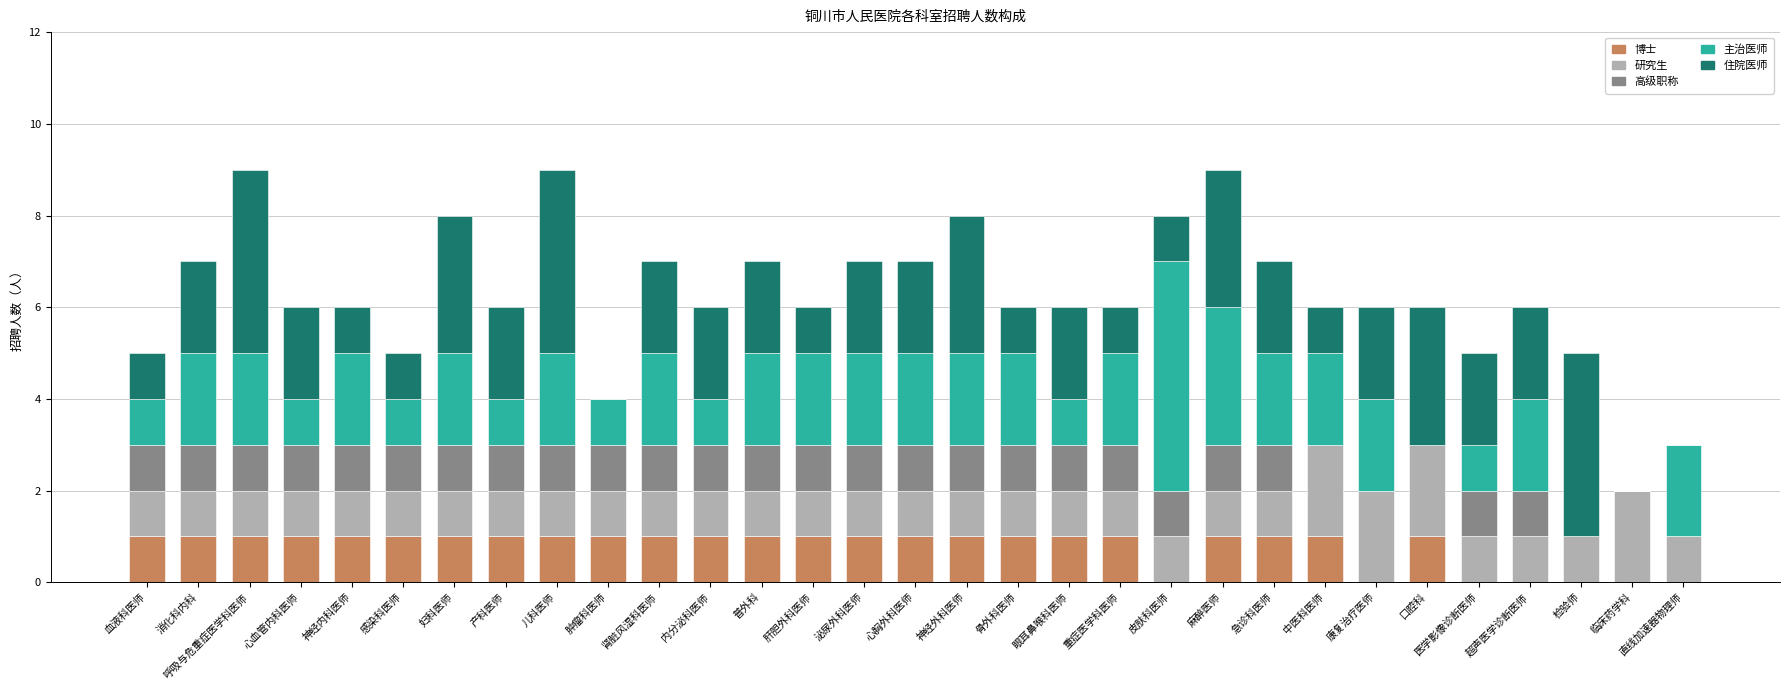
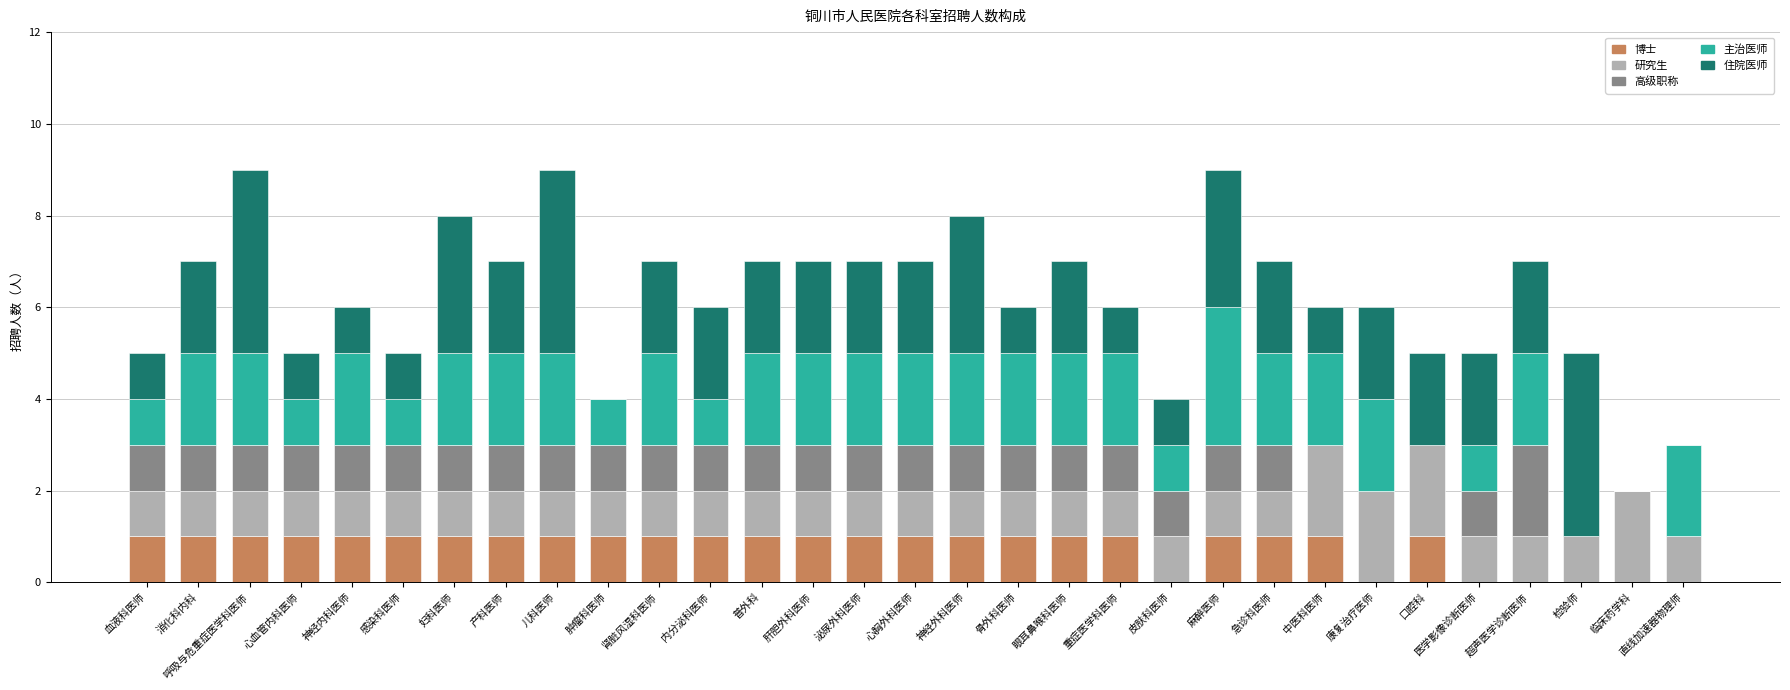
  {
    "博士": {
      "血液科医师": 1,
      "消化科内科": 1,
      "呼吸与危重症医学科医师": 1,
      "心血管内科医师": 1,
      "神经内科医师": 1,
      "感染科医师": 1,
      "妇科医师": 1,
      "产科医师": 1,
      "儿科医师": 1,
      "肿瘤科医师": 1,
      "肾脏风湿科医师": 1,
      "内分泌科医师": 1,
      "普外科": 1,
      "肝胆外科医师": 1,
      "泌尿外科医师": 1,
      "心胸外科医师": 1,
      "神经外科医师": 1,
      "骨外科医师": 1,
      "眼耳鼻喉科医师": 1,
      "重症医学科医师": 1,
      "皮肤科医师": 0,
      "麻醉医师": 1,
      "急诊科医师": 1,
      "中医科医师": 1,
      "康复治疗医师": 0,
      "口腔科": 1,
      "医学影像诊断医师": 0,
      "超声医学诊断医师": 0,
      "检验师": 0,
      "临床药学科": 0,
      "直线加速器物理师": 0
    },
    "高级职称": {
-     "超声医学诊断医师": 1
+     "超声医学诊断医师": 2
    },
    "主治医师": {
      "血液科医师": 1,
      "消化科内科": 2,
      "呼吸与危重症医学科医师": 2,
      "心血管内科医师": 1,
      "神经内科医师": 2,
      "感染科医师": 1,
      "妇科医师": 2,
-     "产科医师": 1,
+     "产科医师": 2,
      "儿科医师": 2,
      "肿瘤科医师": 1,
      "肾脏风湿科医师": 2,
      "内分泌科医师": 1,
      "普外科": 2,
      "肝胆外科医师": 2,
      "泌尿外科医师": 2,
      "心胸外科医师": 2,
      "神经外科医师": 2,
      "骨外科医师": 2,
-     "眼耳鼻喉科医师": 1,
+     "眼耳鼻喉科医师": 2,
      "重症医学科医师": 2,
-     "皮肤科医师": 5,
+     "皮肤科医师": 1,
      "麻醉医师": 3,
      "急诊科医师": 2,
      "中医科医师": 2,
      "康复治疗医师": 2,
      "口腔科": 0,
      "医学影像诊断医师": 1,
      "超声医学诊断医师": 2,
      "检验师": 0,
      "临床药学科": 0,
      "直线加速器物理师": 2
    },
    "住院医师": {
      "血液科医师": 1,
      "消化科内科": 2,
      "呼吸与危重症医学科医师": 4,
-     "心血管内科医师": 2,
+     "心血管内科医师": 1,
      "神经内科医师": 1,
      "感染科医师": 1,
      "妇科医师": 3,
      "产科医师": 2,
      "儿科医师": 4,
      "肿瘤科医师": 0,
      "肾脏风湿科医师": 2,
      "内分泌科医师": 2,
      "普外科": 2,
-     "肝胆外科医师": 1,
+     "肝胆外科医师": 2,
      "泌尿外科医师": 2,
      "心胸外科医师": 2,
      "神经外科医师": 3,
      "骨外科医师": 1,
      "眼耳鼻喉科医师": 2,
      "重症医学科医师": 1,
      "皮肤科医师": 1,
      "麻醉医师": 3,
      "急诊科医师": 2,
      "中医科医师": 1,
      "康复治疗医师": 2,
-     "口腔科": 3,
+     "口腔科": 2,
      "医学影像诊断医师": 2,
      "超声医学诊断医师": 2,
      "检验师": 4,
      "临床药学科": 0,
      "直线加速器物理师": 0
    }
  }
